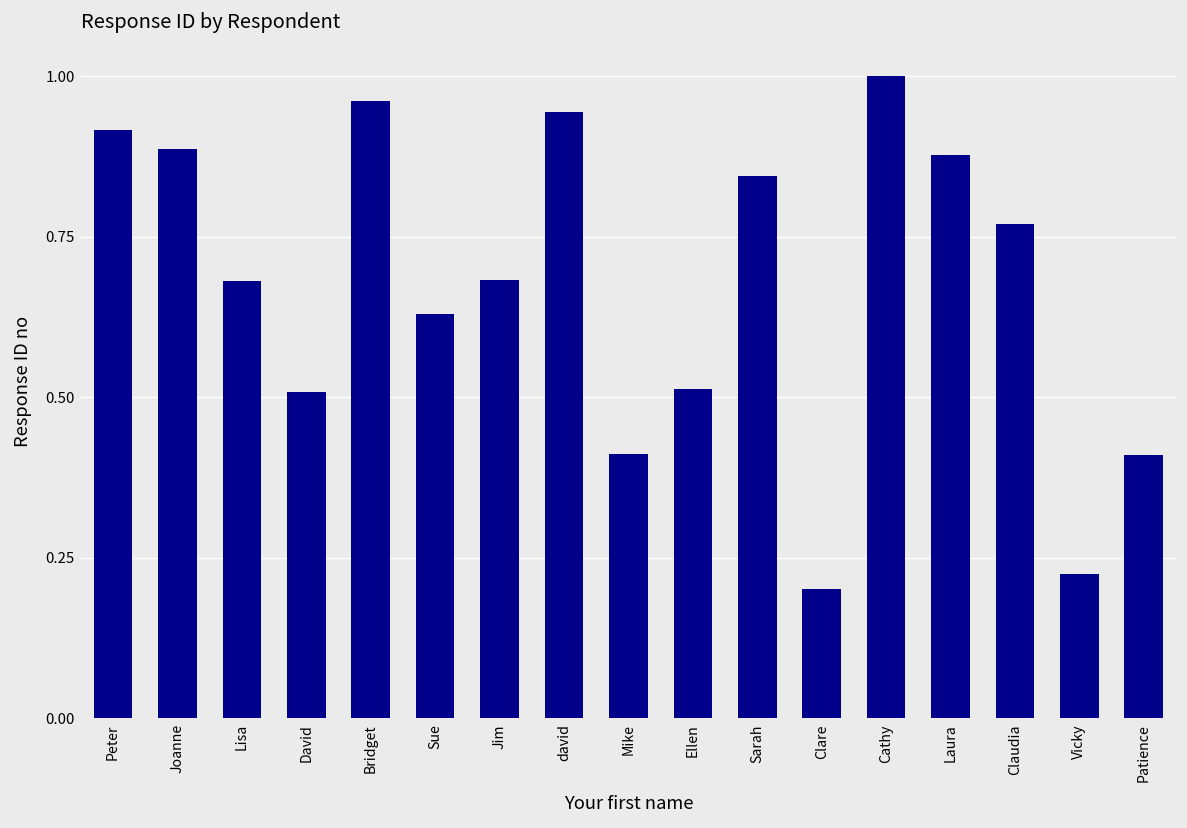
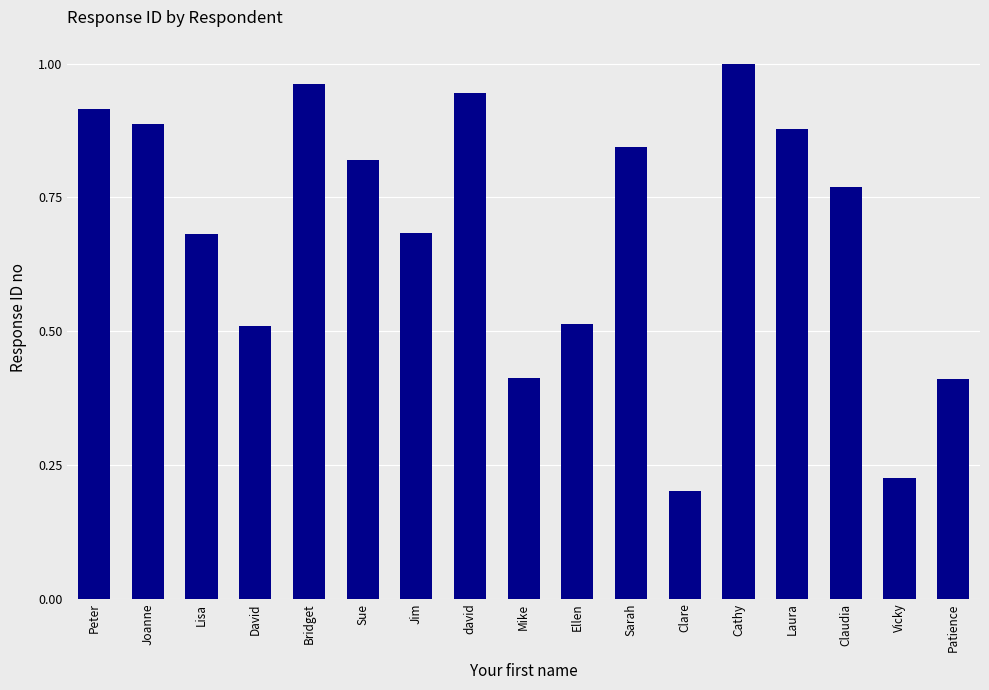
  {
    "Peter": 0.92,
    "Joanne": 0.89,
    "Lisa": 0.68,
    "David": 0.51,
    "Bridget": 0.96,
-   "Sue": 0.63,
+   "Sue": 0.82,
    "Jim": 0.68,
    "david": 0.95,
    "Mike": 0.41,
    "Ellen": 0.51,
    "Sarah": 0.84,
    "Clare": 0.20,
    "Cathy": 1.00,
    "Laura": 0.88,
    "Claudia": 0.77,
    "Vicky": 0.23,
    "Patience": 0.41
  }
